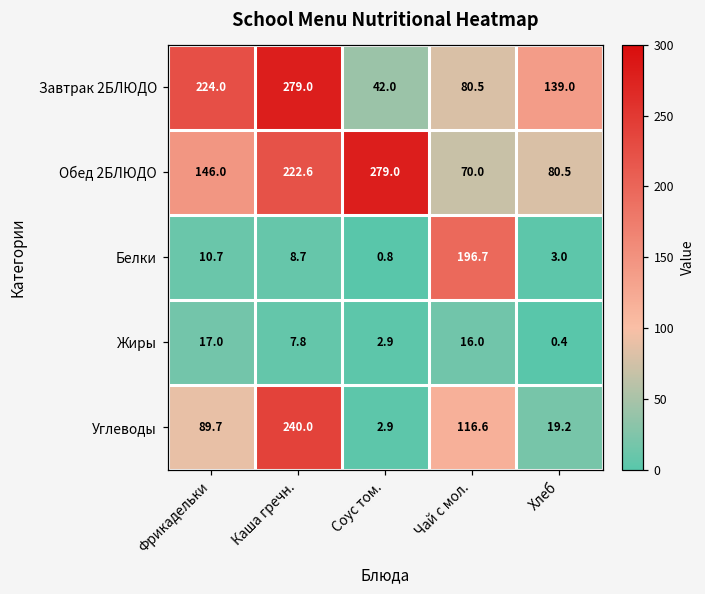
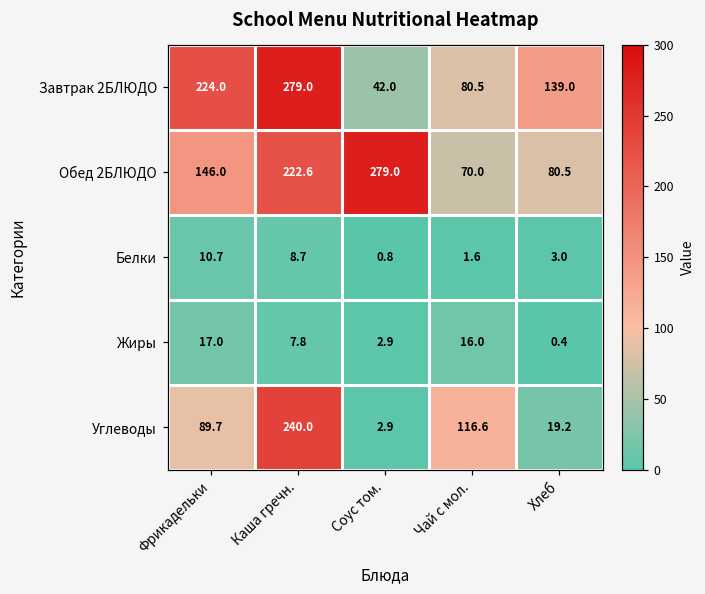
  {
    "Завтрак 2БЛЮДО": {
      "Фрикадельки": 224.0,
      "Каша гречн.": 279.0,
      "Соус том.": 42.0,
      "Чай с мол.": 80.5,
      "Хлеб": 139.0
    },
    "Обед 2БЛЮДО": {
      "Фрикадельки": 146.0,
      "Каша гречн.": 222.6,
      "Соус том.": 279.0,
      "Чай с мол.": 70.0,
      "Хлеб": 80.5
    },
    "Белки": {
      "Фрикадельки": 10.7,
      "Каша гречн.": 8.7,
      "Соус том.": 0.8,
-     "Чай с мол.": 196.7,
+     "Чай с мол.": 1.6,
      "Хлеб": 3.0
    },
    "Жиры": {
      "Фрикадельки": 17.0,
      "Каша гречн.": 7.8,
      "Соус том.": 2.9,
      "Чай с мол.": 16.0,
      "Хлеб": 0.4
    },
    "Углеводы": {
      "Фрикадельки": 89.7,
      "Каша гречн.": 240.0,
      "Соус том.": 2.9,
      "Чай с мол.": 116.6,
      "Хлеб": 19.2
    }
  }
